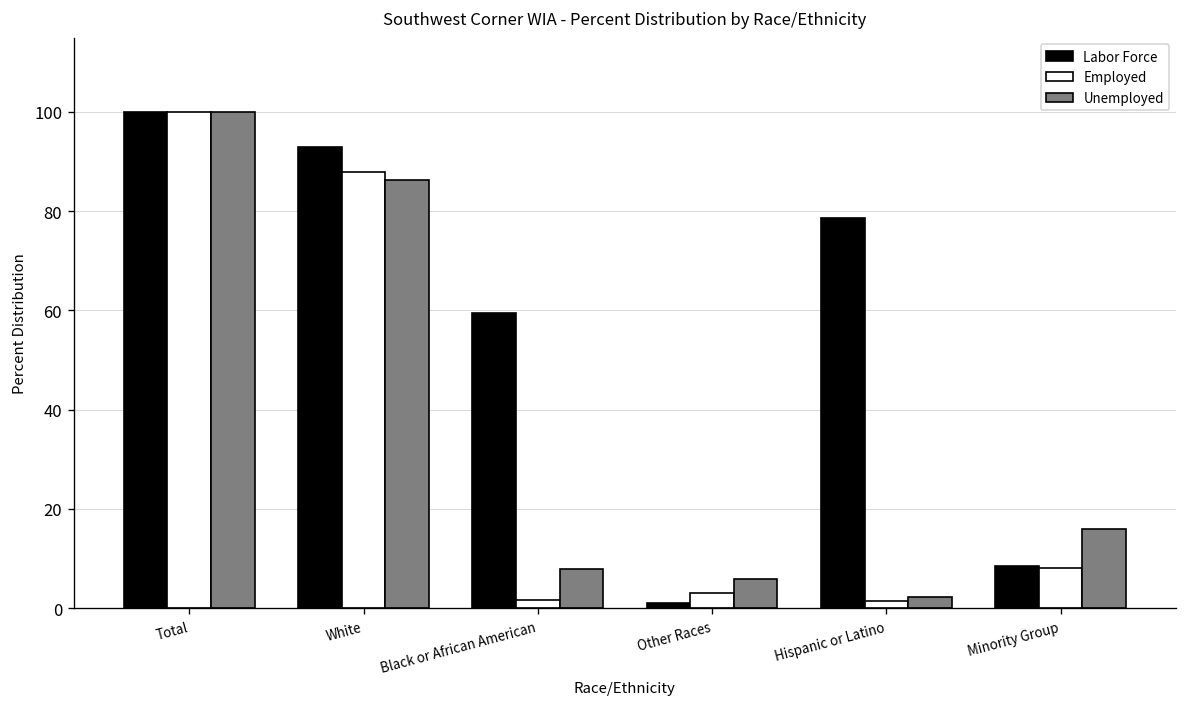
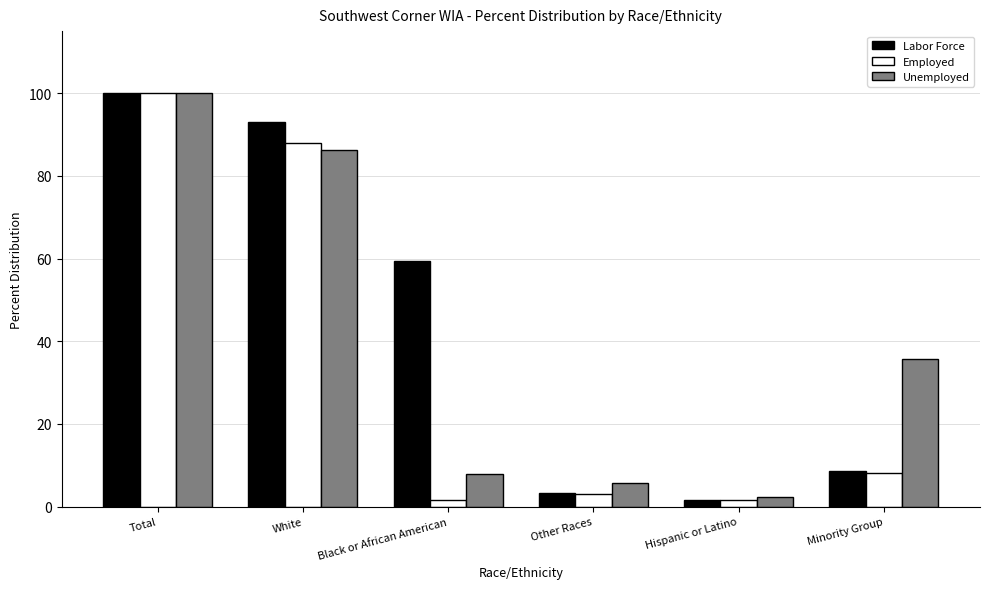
  {
    "Labor Force": {
      "Total": 100,
      "White": 93,
      "Black or African American": 59,
-     "Other Races": 1,
-     "Hispanic or Latino": 79,
+     "Other Races": 3,
+     "Hispanic or Latino": 2,
      "Minority Group": 9
    },
    "Employed": {
      "Total": 100,
      "White": 88,
      "Black or African American": 2,
      "Other Races": 3,
      "Hispanic or Latino": 2,
      "Minority Group": 8
    },
    "Unemployed": {
      "Total": 100,
      "White": 86,
      "Black or African American": 8,
      "Other Races": 6,
      "Hispanic or Latino": 2,
-     "Minority Group": 16
+     "Minority Group": 36
    }
  }
